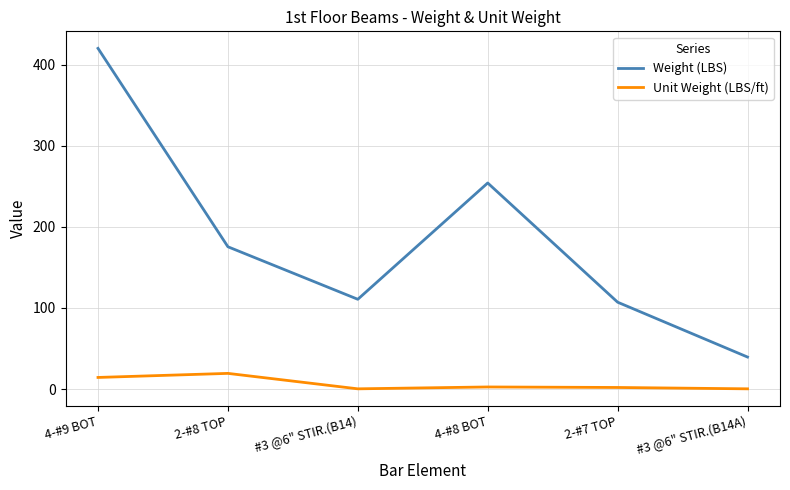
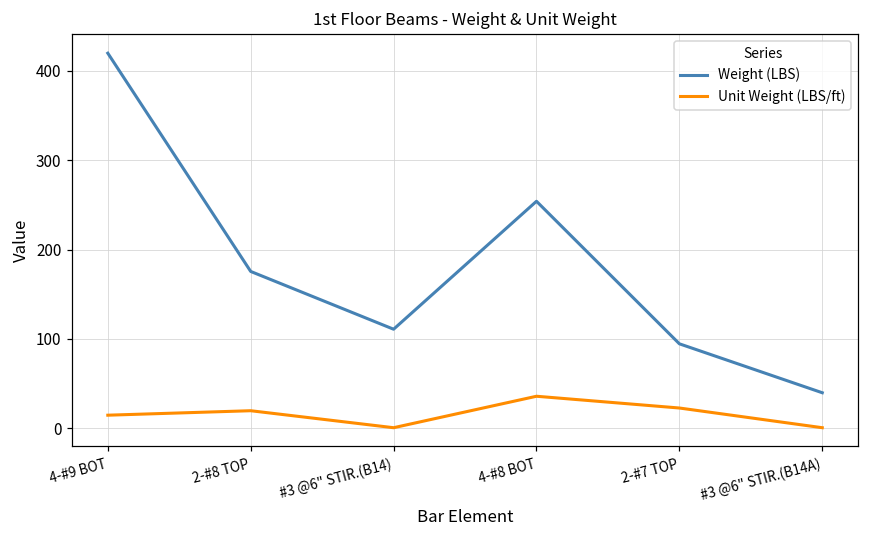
  {
    "Weight (LBS)": {
      "4-#9 BOT": 420,
      "2-#8 TOP": 180,
      "#3 @6\" STIR.(B14)": 110,
      "4-#8 BOT": 250,
-     "2-#7 TOP": 110,
+     "2-#7 TOP": 90,
      "#3 @6\" STIR.(B14A)": 40
    },
    "Unit Weight (LBS/ft)": {
      "4-#9 BOT": 10,
      "2-#8 TOP": 20,
      "#3 @6\" STIR.(B14)": 0,
-     "4-#8 BOT": 0,
-     "2-#7 TOP": 0,
+     "4-#8 BOT": 40,
+     "2-#7 TOP": 20,
      "#3 @6\" STIR.(B14A)": 0
    }
  }
